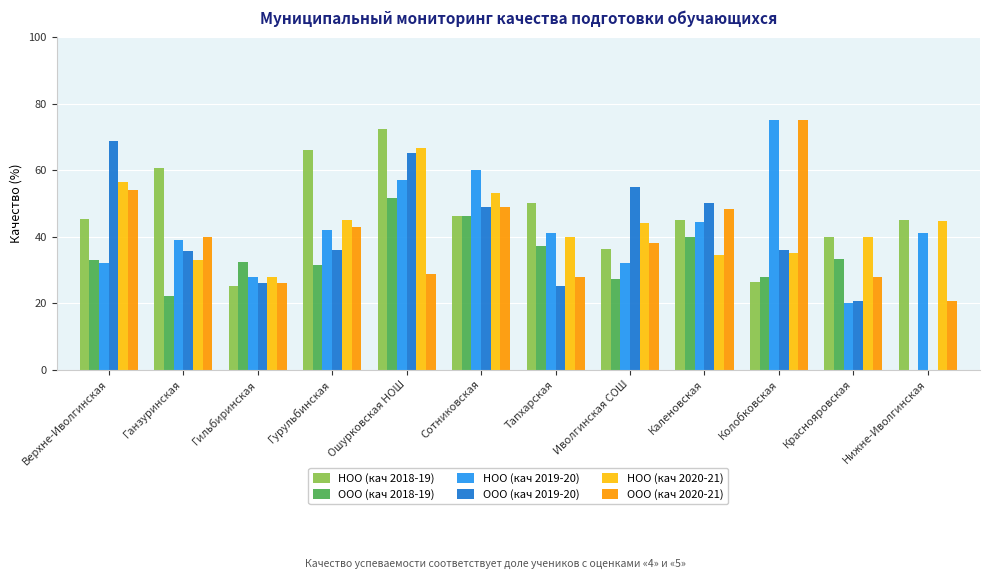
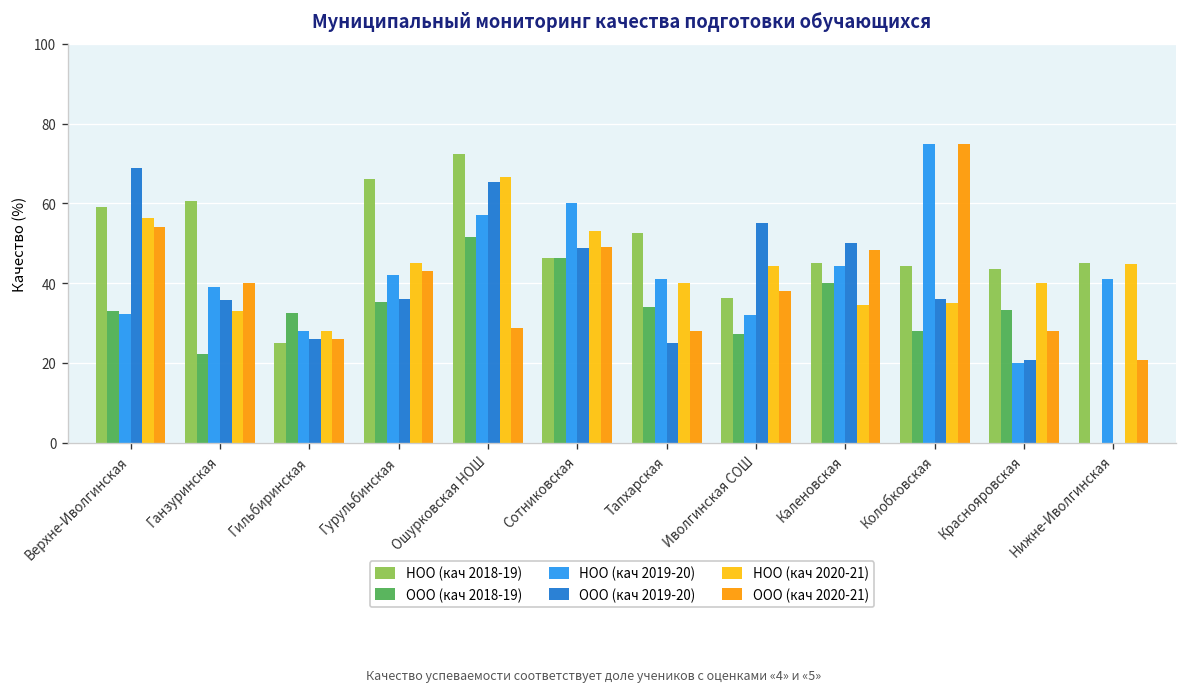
  {
    "НОО (кач 2018-19)": {
-     "Верхне-Иволгинская": 45,
+     "Верхне-Иволгинская": 59,
      "Ганзуринская": 61,
      "Гильбиринская": 25,
      "Гурульбинская": 66,
      "Ошурковская НОШ": 72,
      "Сотниковская": 46,
-     "Тапхарская": 50,
+     "Тапхарская": 53,
      "Иволгинская СОШ": 36,
      "Каленовская": 45,
-     "Колобковская": 26,
-     "Краснояровская": 40,
+     "Колобковская": 44,
+     "Краснояровская": 44,
      "Нижне-Иволгинская": 45
    },
    "ООО (кач 2018-19)": {
      "Верхне-Иволгинская": 33,
      "Ганзуринская": 22,
      "Гильбиринская": 32,
-     "Гурульбинская": 31,
+     "Гурульбинская": 35,
      "Ошурковская НОШ": 52,
      "Сотниковская": 46,
-     "Тапхарская": 37,
+     "Тапхарская": 34,
      "Иволгинская СОШ": 27,
      "Каленовская": 40,
      "Колобковская": 28,
      "Краснояровская": 33,
      "Нижне-Иволгинская": 0
    }
  }
